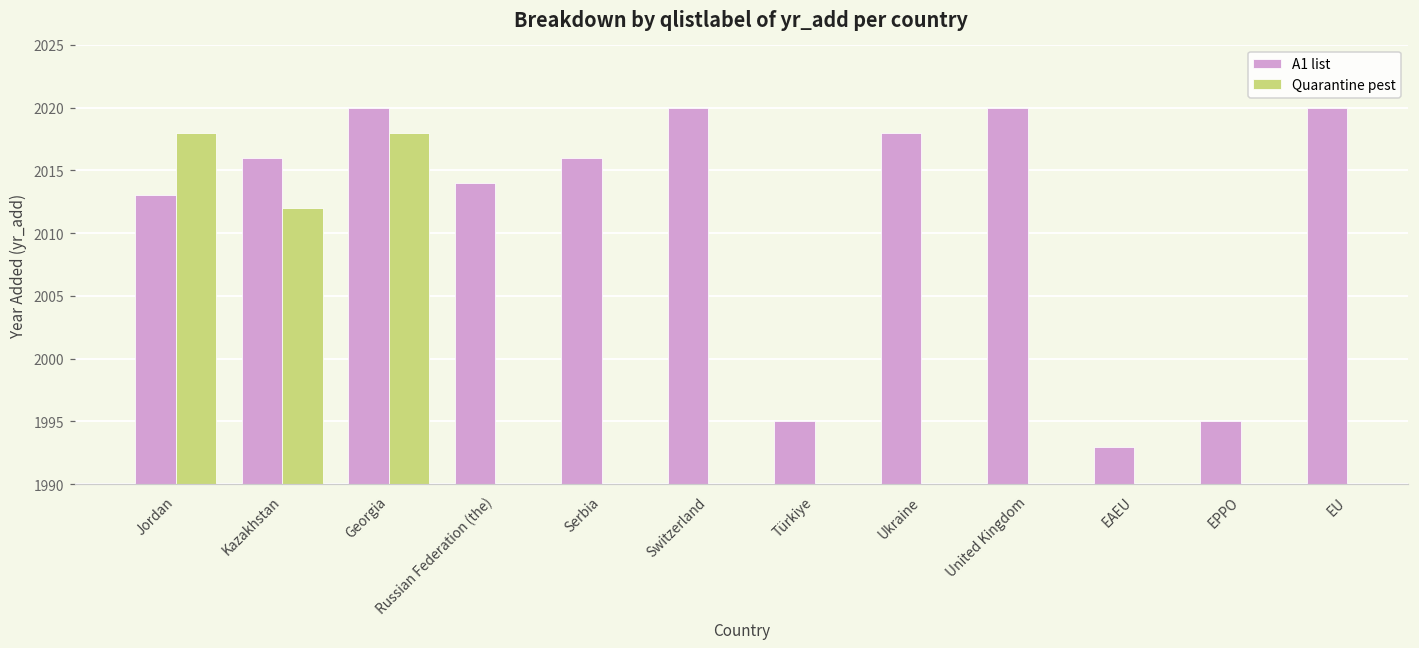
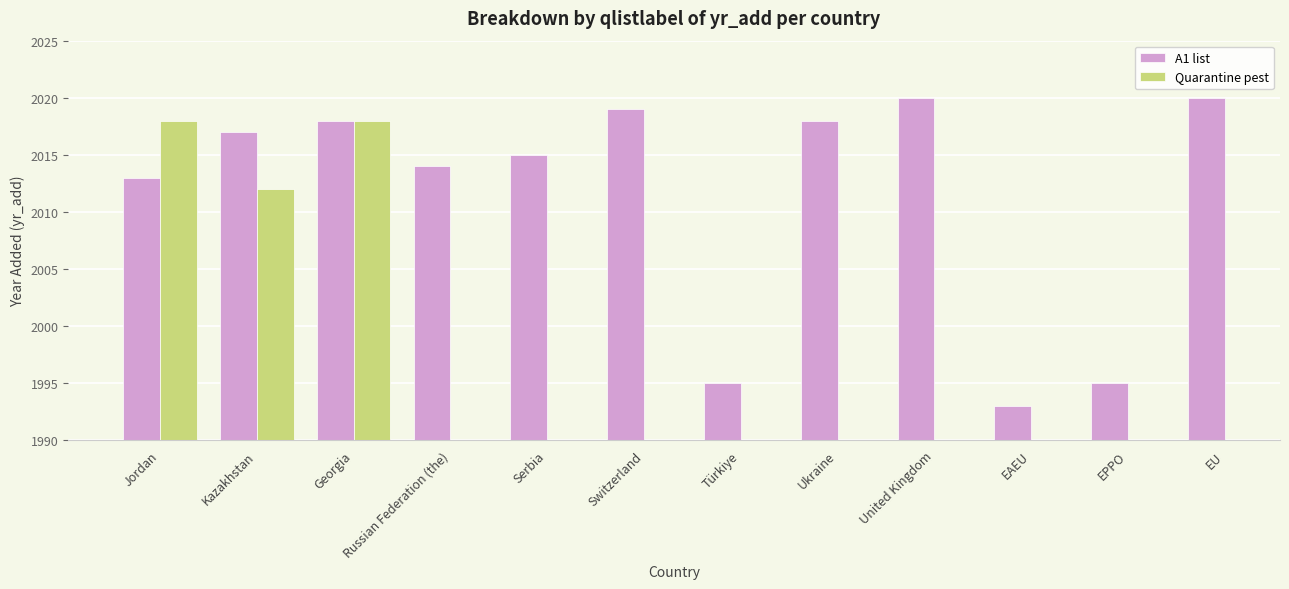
  {
    "A1 list": {
      "Jordan": 2013,
-     "Kazakhstan": 2016,
-     "Georgia": 2020,
+     "Kazakhstan": 2017,
+     "Georgia": 2018,
      "Russian Federation (the)": 2014,
-     "Serbia": 2016,
-     "Switzerland": 2020,
+     "Serbia": 2015,
+     "Switzerland": 2019,
      "Türkiye": 1995,
      "Ukraine": 2018,
      "United Kingdom": 2020,
      "EAEU": 1993,
      "EPPO": 1995,
      "EU": 2020
    }
  }
